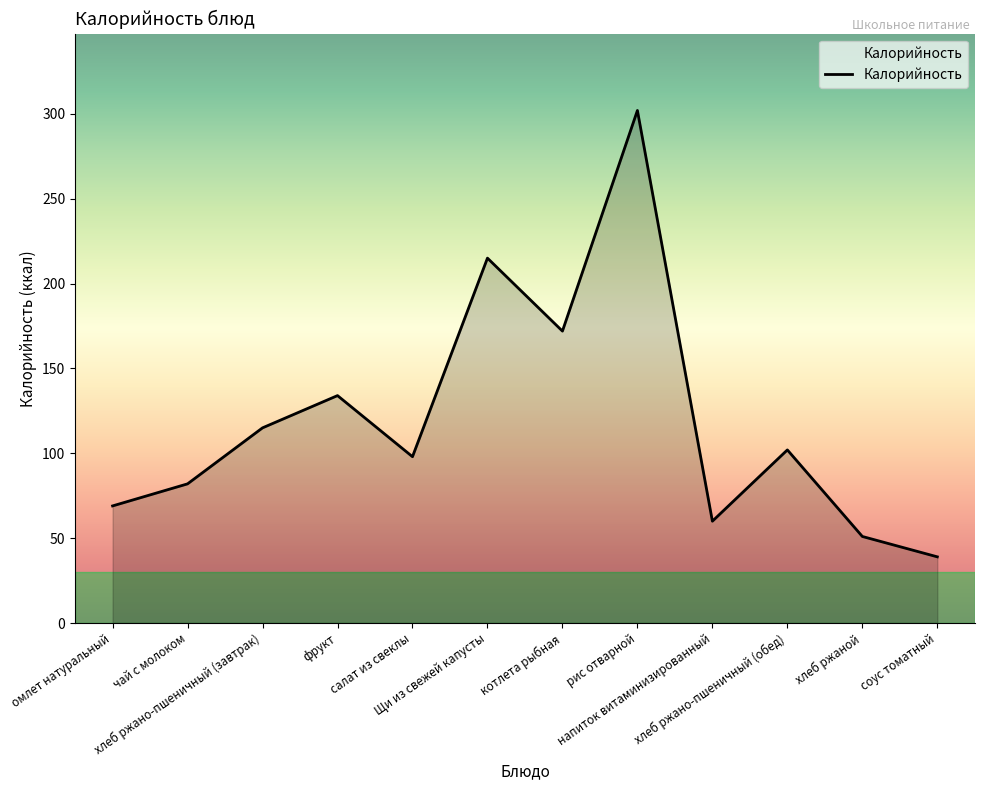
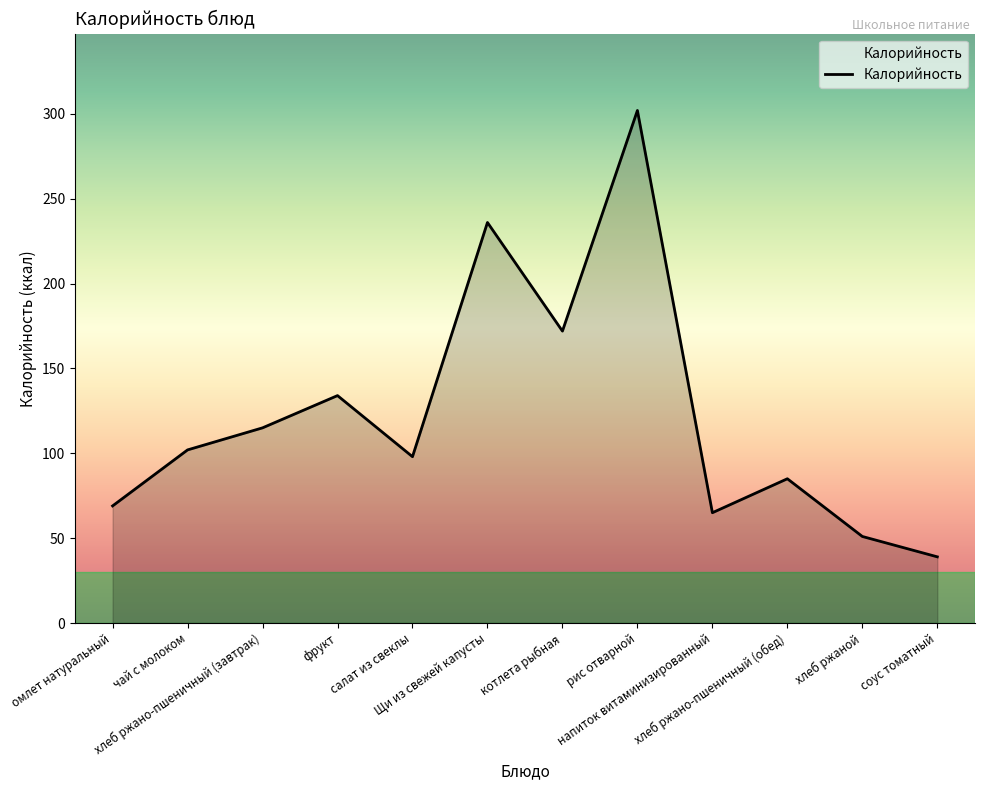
  {
    "омлет натуральный": 69,
-   "чай с молоком": 82,
+   "чай с молоком": 102,
    "хлеб ржано-пшеничный (завтрак)": 115,
    "фрукт": 134,
    "салат из свеклы": 98,
-   "Щи из свежей капусты": 215,
+   "Щи из свежей капусты": 236,
    "котлета рыбная": 172,
    "рис отварной": 302,
-   "напиток витаминизированный": 60,
-   "хлеб ржано-пшеничный (обед)": 102,
+   "напиток витаминизированный": 65,
+   "хлеб ржано-пшеничный (обед)": 85,
    "хлеб ржаной": 51,
    "соус томатный": 39
  }
